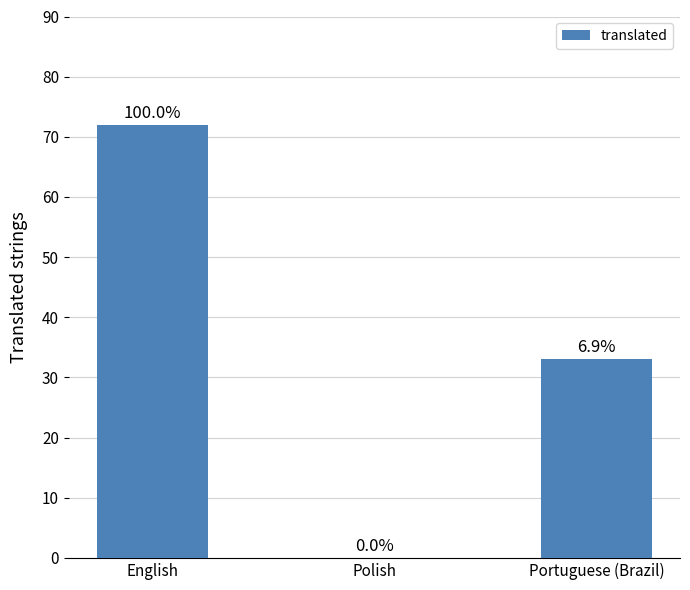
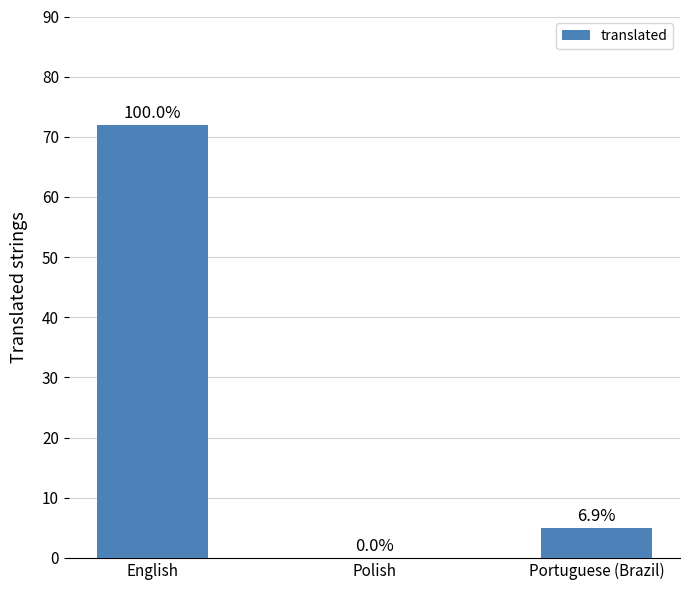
  {
-   "Portuguese (Brazil)": 33
+   "Portuguese (Brazil)": 5
  }
